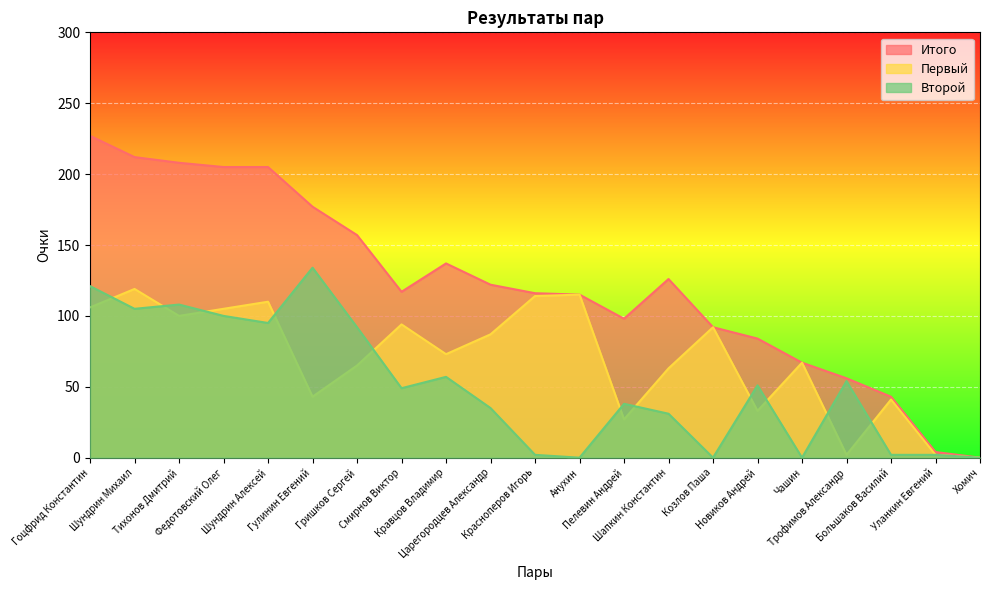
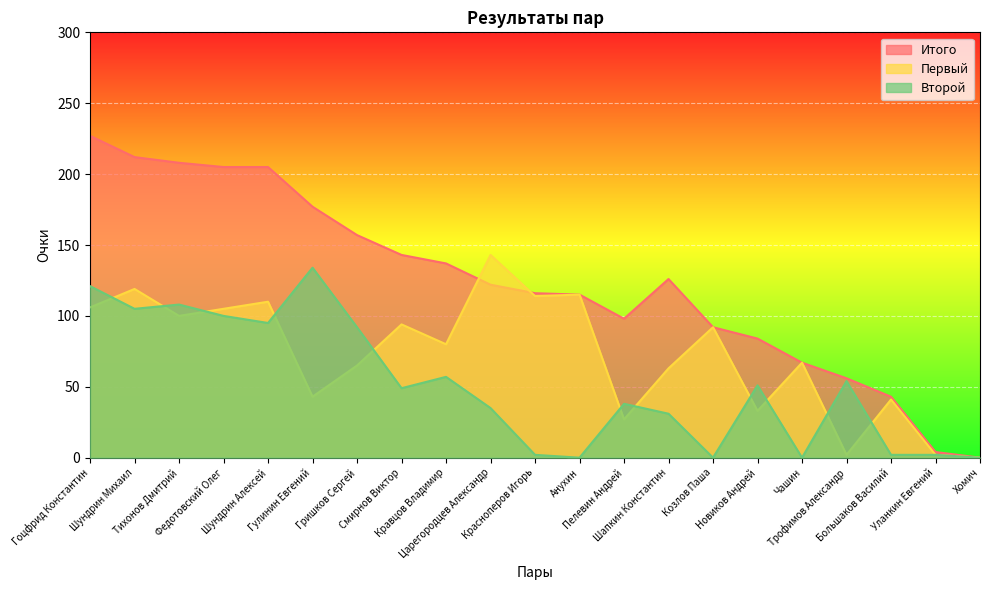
  {
    "Итого": {
      "Гоцфрид Константин": 227,
      "Шундрин Михаил": 212,
      "Тихонов Дмитрий": 208,
      "Федотовский Олег": 205,
      "Шундрин Алексей": 205,
      "Гулинин Евгений": 177,
      "Гришков Сергей": 157,
-     "Смирнов Виктор": 117,
+     "Смирнов Виктор": 143,
      "Кравцов Владимир": 137,
      "Царегородцев Александр": 122,
      "Красноперов Игорь": 116,
      "Пелевин Андрей": 98,
      "Шапкин Константин": 126,
      "Новиков Андрей": 84,
      "Трофимов Александр": 56,
      "Большаков Василий": 43,
      "Уланкин Евгений": 4
    },
    "Первый": {
      "Гоцфрид Константин": 106,
      "Шундрин Михаил": 119,
      "Тихонов Дмитрий": 100,
      "Федотовский Олег": 105,
      "Шундрин Алексей": 110,
      "Гулинин Евгений": 43,
      "Гришков Сергей": 65,
      "Смирнов Виктор": 94,
-     "Кравцов Владимир": 73,
-     "Царегородцев Александр": 87,
+     "Кравцов Владимир": 80,
+     "Царегородцев Александр": 143,
      "Красноперов Игорь": 114,
      "Пелевин Андрей": 27,
      "Шапкин Константин": 63,
      "Новиков Андрей": 33,
      "Трофимов Александр": 2,
      "Большаков Василий": 41
    },
    "Второй": {
      "Гоцфрид Константин": 121,
      "Шундрин Михаил": 105,
      "Тихонов Дмитрий": 108,
      "Федотовский Олег": 100,
      "Шундрин Алексей": 95,
      "Гулинин Евгений": 134,
      "Гришков Сергей": 92,
      "Смирнов Виктор": 49,
      "Кравцов Владимир": 57,
      "Царегородцев Александр": 35,
      "Красноперов Игорь": 2,
      "Анухин": 0,
      "Пелевин Андрей": 38,
      "Шапкин Константин": 31,
      "Козлов Паша": 0,
      "Новиков Андрей": 51,
      "Чашин": 0,
      "Трофимов Александр": 54,
      "Большаков Василий": 2
    }
  }
